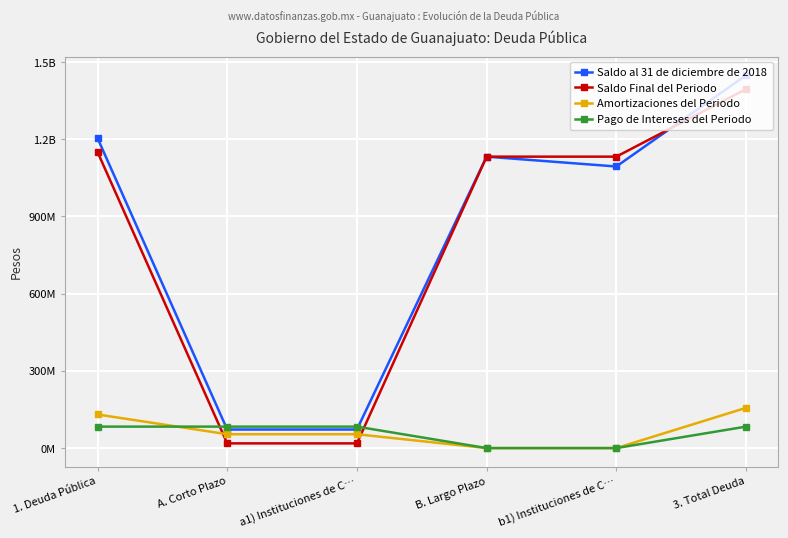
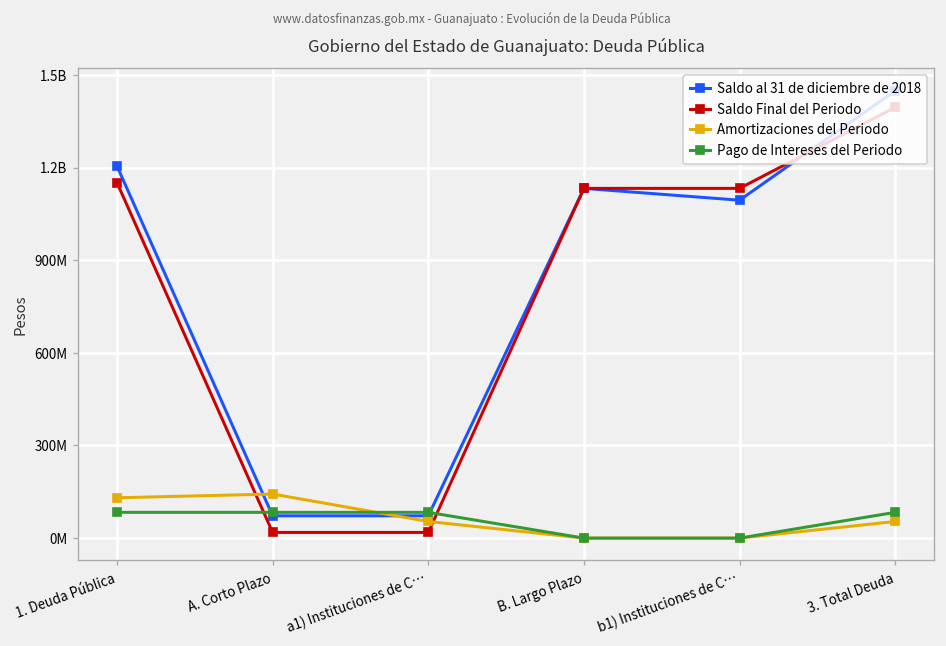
  {
    "Saldo al 31 de diciembre de 2018": {
      "1. Deuda Pública": 1200000000,
      "A. Corto Plazo": 70000000,
      "a1) Instituciones de C…": 70000000,
      "b1) Instituciones de C…": 1090000000
    },
    "Saldo Final del Periodo": {
      "1. Deuda Pública": 1150000000,
      "A. Corto Plazo": 20000000,
      "a1) Instituciones de C…": 20000000,
      "b1) Instituciones de C…": 1130000000
    },
    "Amortizaciones del Periodo": {
      "1. Deuda Pública": 130000000,
-     "A. Corto Plazo": 50000000,
+     "A. Corto Plazo": 140000000,
      "a1) Instituciones de C…": 50000000,
-     "3. Total Deuda": 160000000
+     "3. Total Deuda": 50000000
    },
    "Pago de Intereses del Periodo": {
      "1. Deuda Pública": 80000000,
      "A. Corto Plazo": 80000000,
      "a1) Instituciones de C…": 80000000,
      "3. Total Deuda": 80000000
    }
  }
